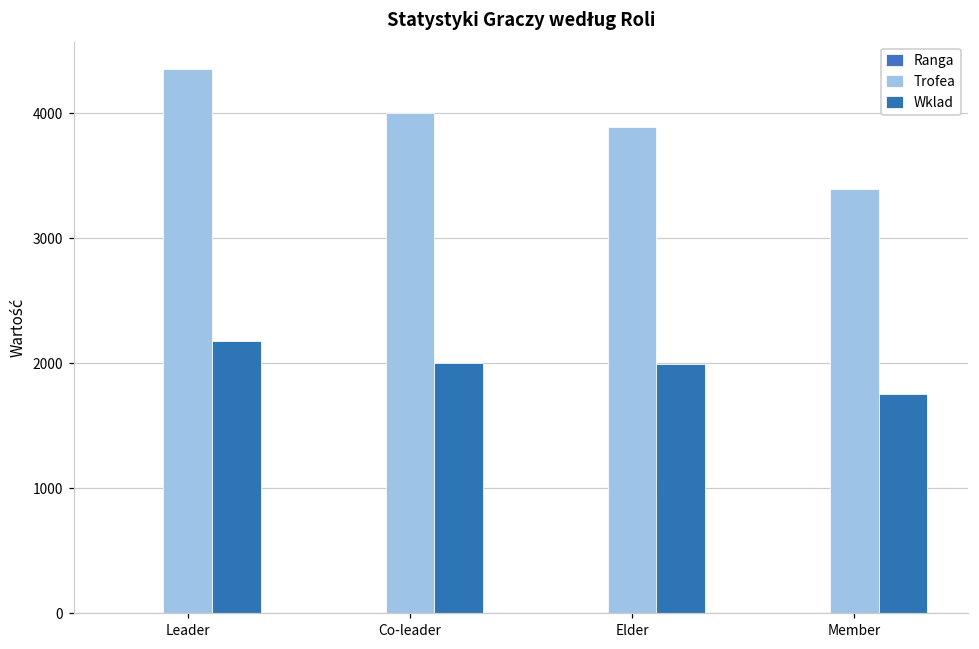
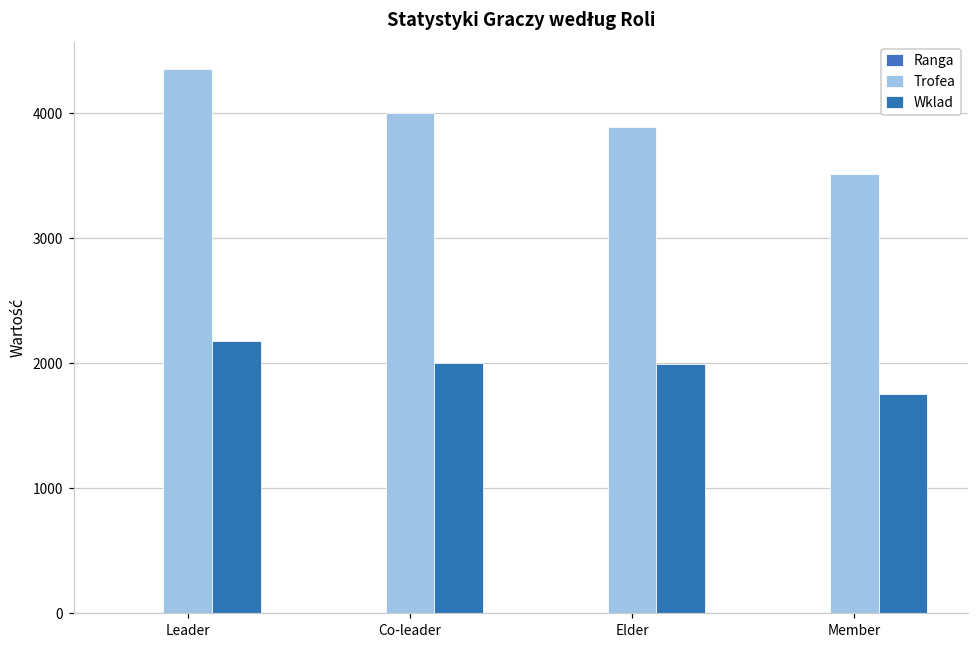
  {
    "Trofea": {
      "Leader": 4350,
      "Co-leader": 4000,
      "Elder": 3890,
-     "Member": 3390
+     "Member": 3510
    }
  }
